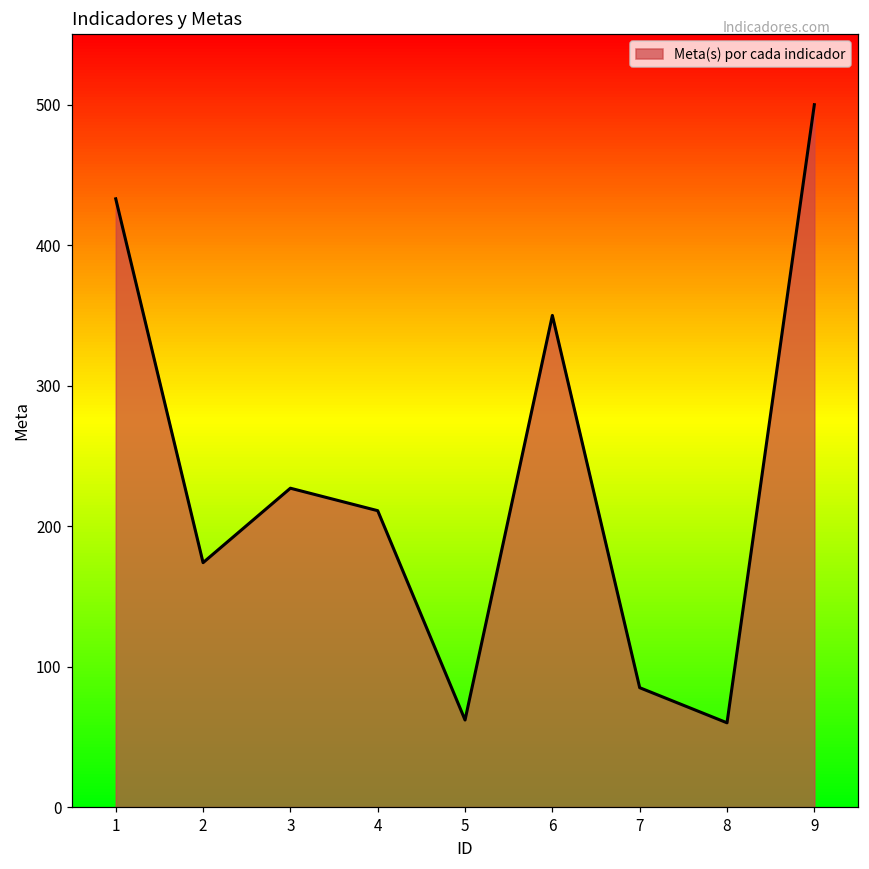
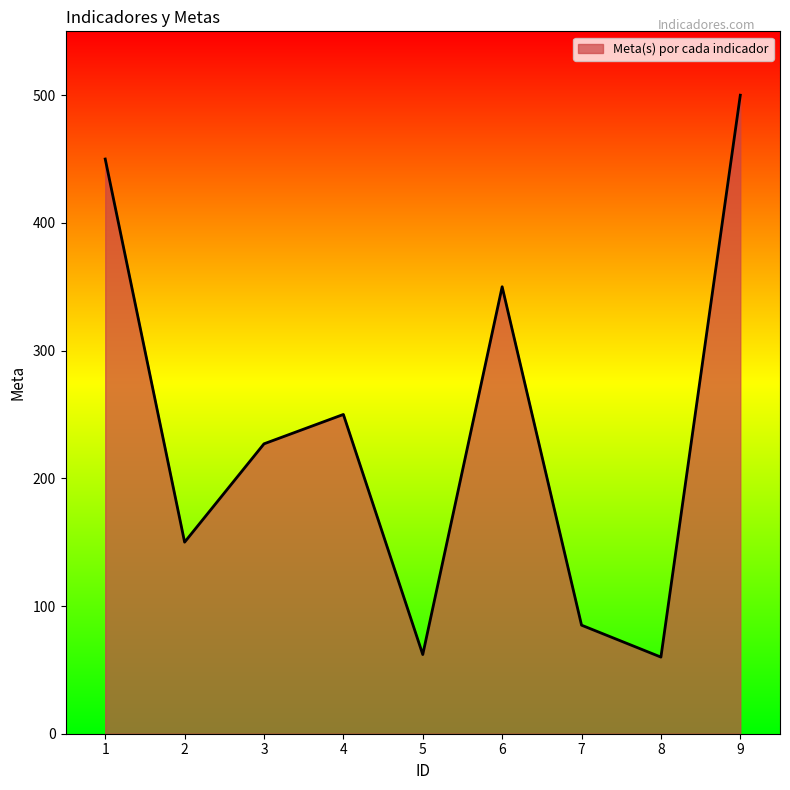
  {
-   "1": 433,
-   "2": 174,
+   "1": 450,
+   "2": 150,
    "3": 227,
-   "4": 211,
+   "4": 250,
    "5": 62,
    "6": 350,
    "7": 85,
    "8": 60,
    "9": 500
  }
